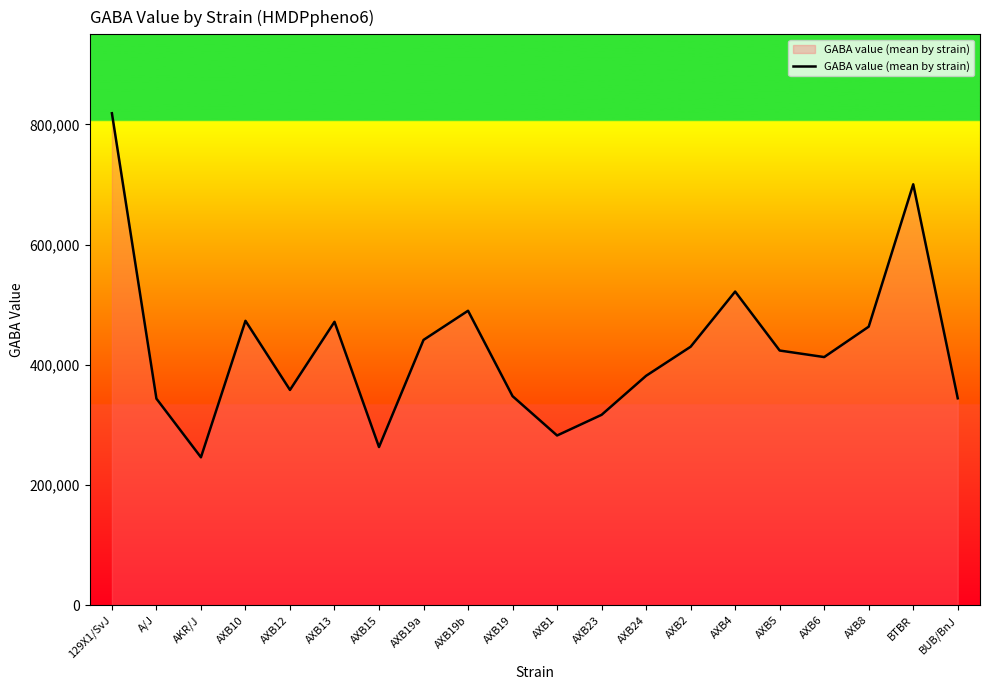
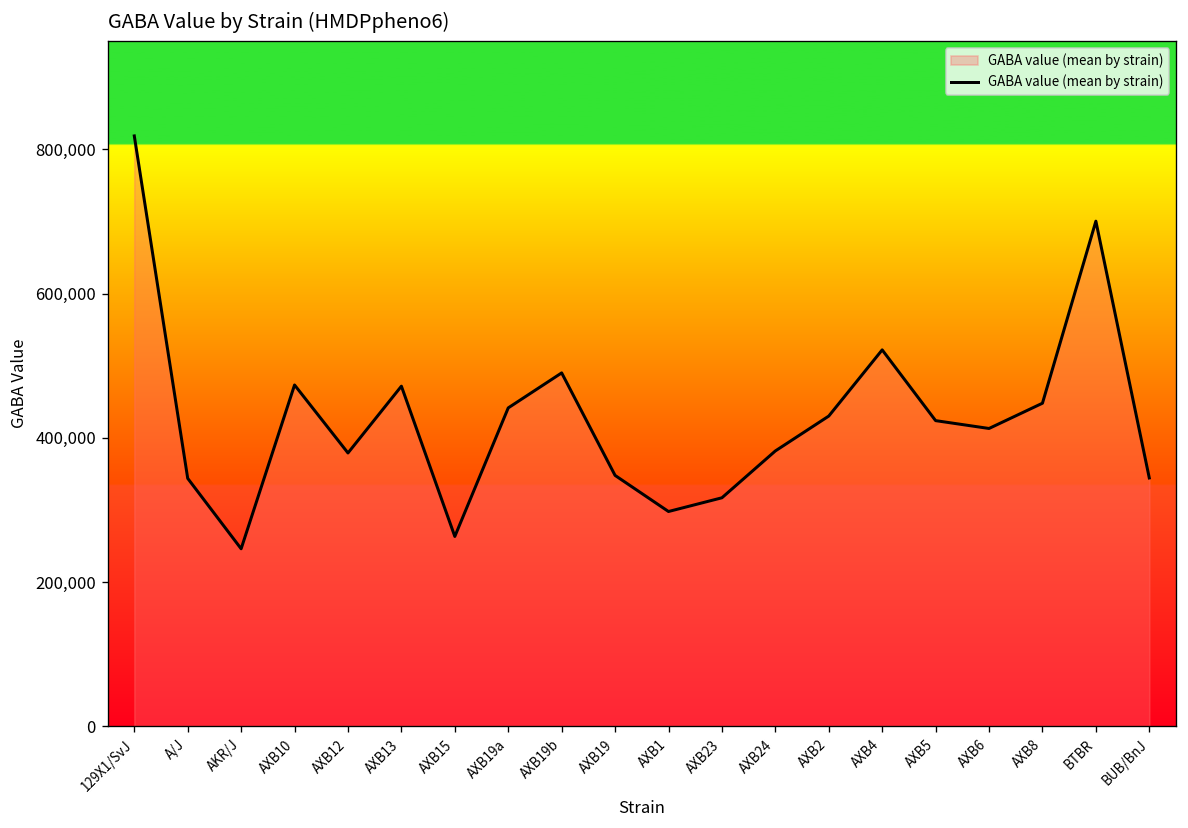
  {
    "129X1/SvJ": "820,000",
    "A/J": "340,000",
    "AKR/J": "250,000",
    "AXB10": "470,000",
-   "AXB12": "360,000",
+   "AXB12": "380,000",
    "AXB13": "470,000",
    "AXB15": "260,000",
    "AXB19a": "440,000",
    "AXB19b": "490,000",
    "AXB19": "350,000",
-   "AXB1": "280,000",
+   "AXB1": "300,000",
    "AXB23": "320,000",
    "AXB24": "380,000",
    "AXB2": "430,000",
    "AXB4": "520,000",
    "AXB5": "420,000",
    "AXB6": "410,000",
-   "AXB8": "460,000",
+   "AXB8": "450,000",
    "BTBR": "700,000",
    "BUB/BnJ": "340,000"
  }
